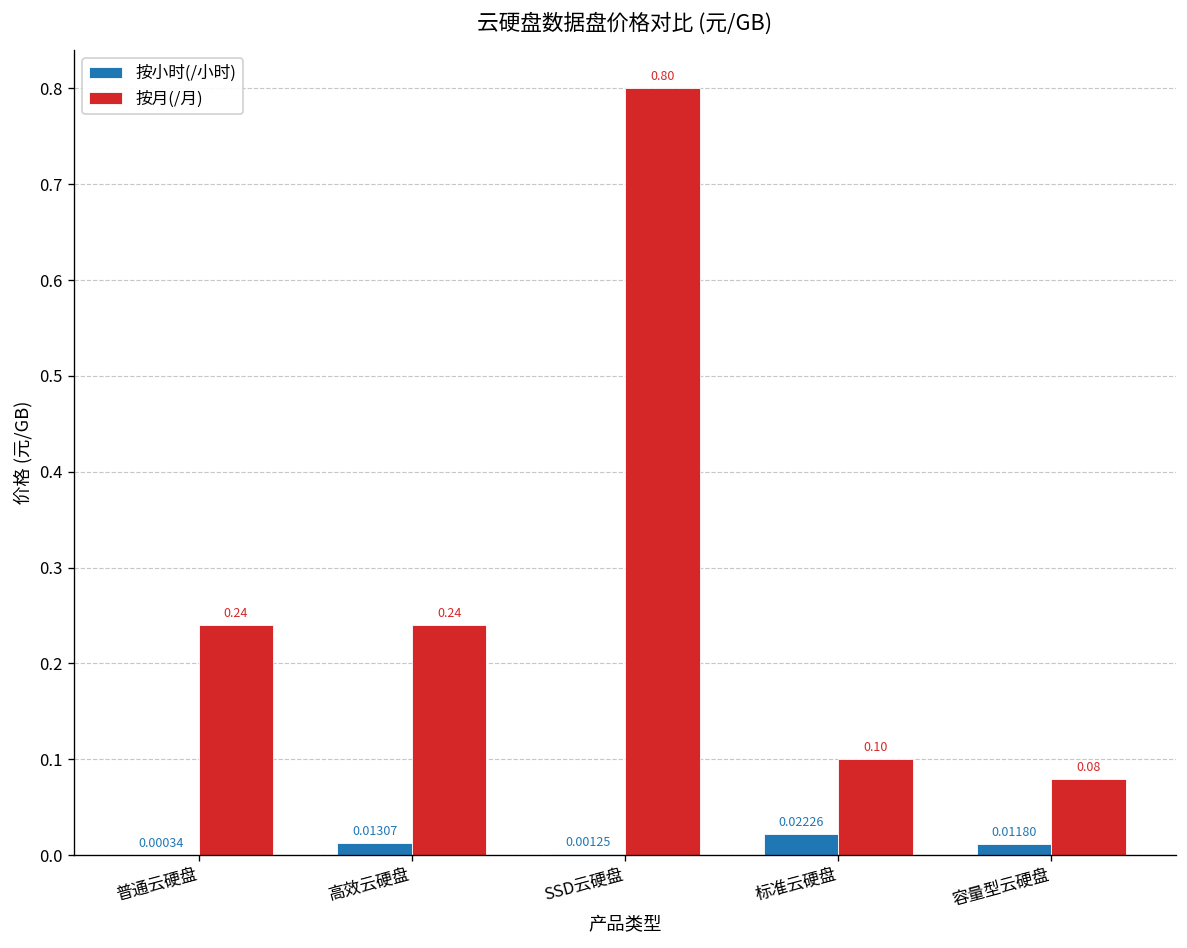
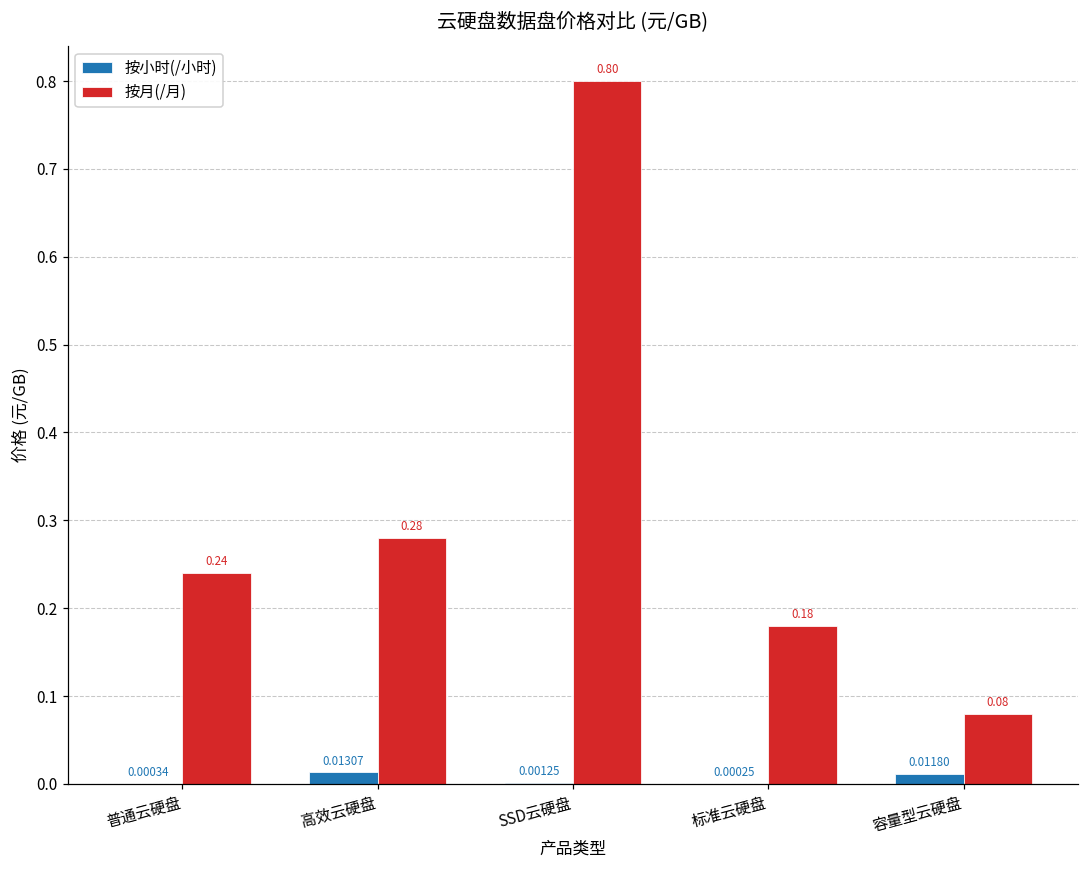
  {
    "按小时(/小时)": {
      "普通云硬盘": 0.00034,
      "高效云硬盘": 0.01307,
      "SSD云硬盘": 0.00125,
-     "标准云硬盘": 0.02226,
+     "标准云硬盘": 0.00025,
      "容量型云硬盘": 0.01180
    },
    "按月(/月)": {
      "普通云硬盘": 0.24,
-     "高效云硬盘": 0.24,
+     "高效云硬盘": 0.28,
      "SSD云硬盘": 0.80,
-     "标准云硬盘": 0.10,
+     "标准云硬盘": 0.18,
      "容量型云硬盘": 0.08
    }
  }
